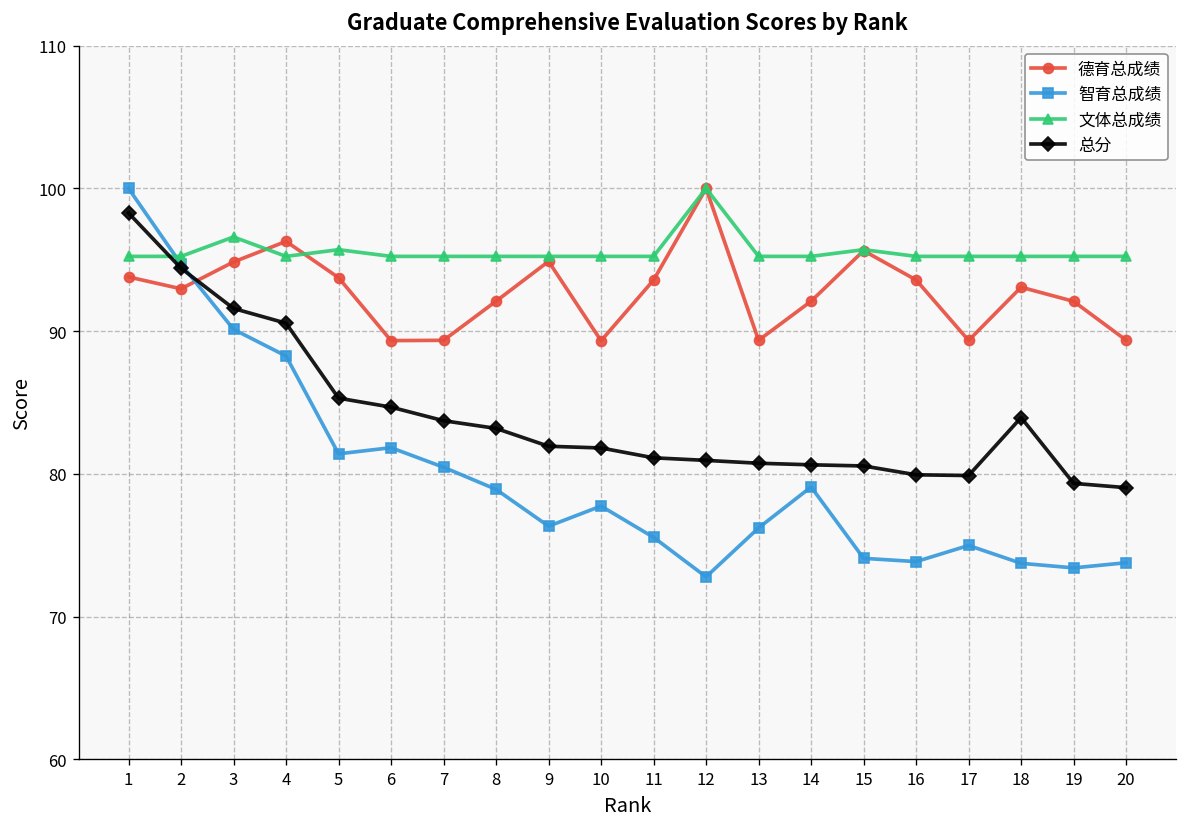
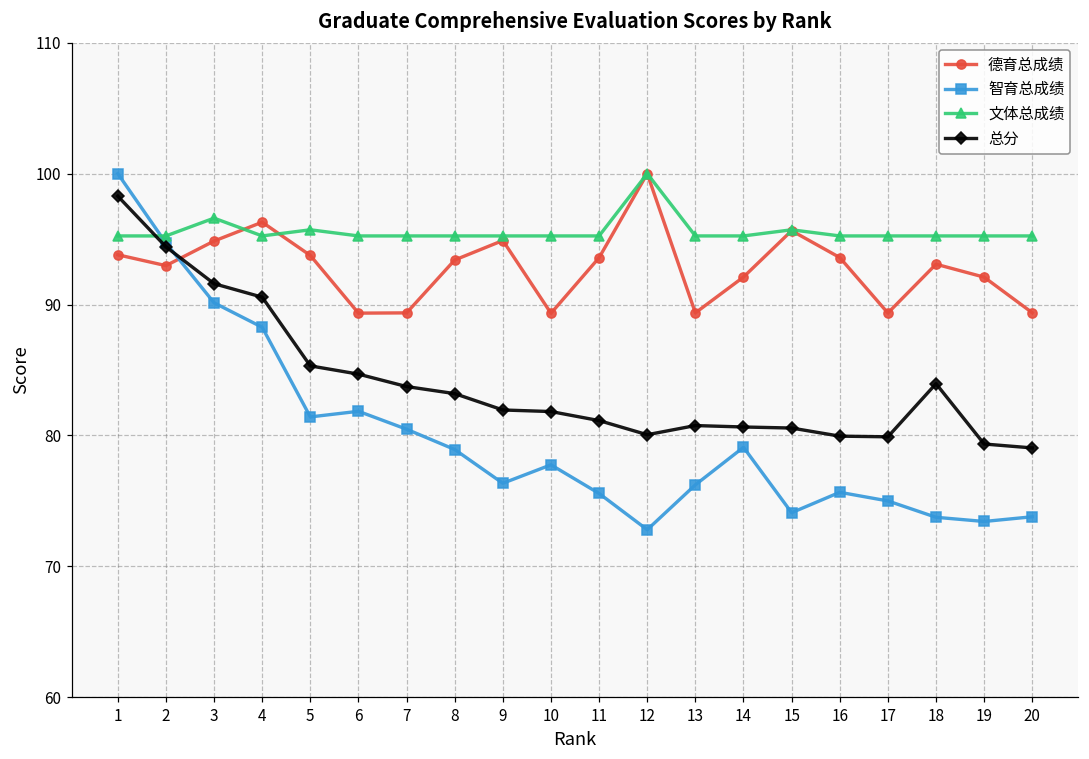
  {
    "德育总成绩": {
      "1": 93.8,
      "2": 93.0,
      "3": 94.9,
      "4": 96.3,
      "5": 93.8,
      "6": 89.3,
      "7": 89.4,
-     "8": 92.1,
+     "8": 93.4,
      "9": 94.9,
      "10": 89.3,
      "11": 93.6,
      "13": 89.4,
      "14": 92.1,
      "16": 93.6,
      "17": 89.4,
      "18": 93.1,
      "19": 92.1,
      "20": 89.4
    },
    "智育总成绩": {
      "1": 100.0,
      "2": 94.7,
      "3": 90.1,
      "4": 88.3,
      "5": 81.4,
      "6": 81.8,
      "7": 80.5,
      "8": 78.9,
      "9": 76.3,
      "10": 77.8,
      "11": 75.6,
      "12": 72.8,
      "13": 76.2,
      "14": 79.1,
      "15": 74.1,
-     "16": 73.9,
+     "16": 75.7,
      "17": 75.0,
      "18": 73.7,
      "19": 73.4,
      "20": 73.8
    },
    "文体总成绩": {
      "1": 95.2,
      "2": 95.2,
      "3": 96.6,
      "4": 95.2,
      "5": 95.7,
      "6": 95.2,
      "7": 95.2,
      "8": 95.2,
      "9": 95.2,
      "10": 95.2,
      "11": 95.2,
      "13": 95.2,
      "14": 95.2,
      "16": 95.2,
      "17": 95.2,
      "18": 95.2,
      "19": 95.2,
      "20": 95.2
    },
    "总分": {
      "1": 98.3,
      "2": 94.4,
      "3": 91.6,
      "4": 90.6,
      "5": 85.3,
      "6": 84.7,
      "7": 83.7,
      "8": 83.2,
      "9": 81.9,
      "10": 81.8,
      "11": 81.1,
-     "12": 81.0,
+     "12": 80.1,
      "13": 80.8,
      "14": 80.6,
      "15": 80.6,
      "16": 79.9,
      "17": 79.9,
      "18": 84.0,
      "19": 79.3,
      "20": 79.0
    }
  }
